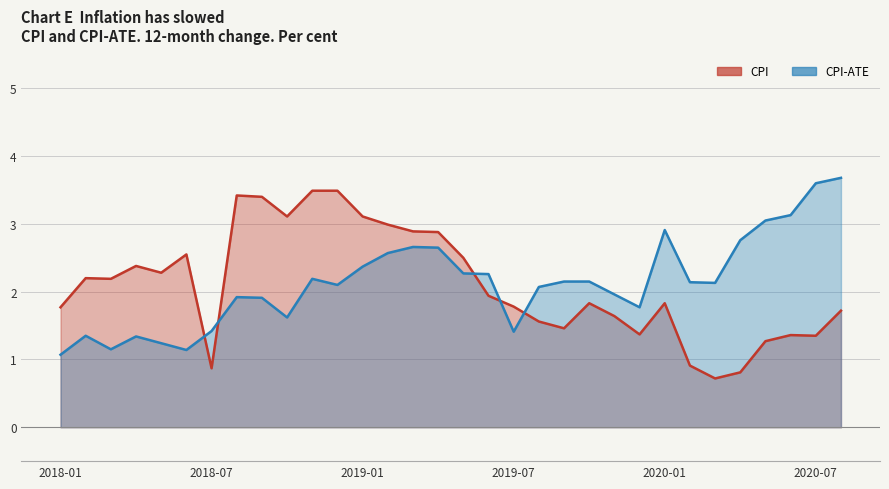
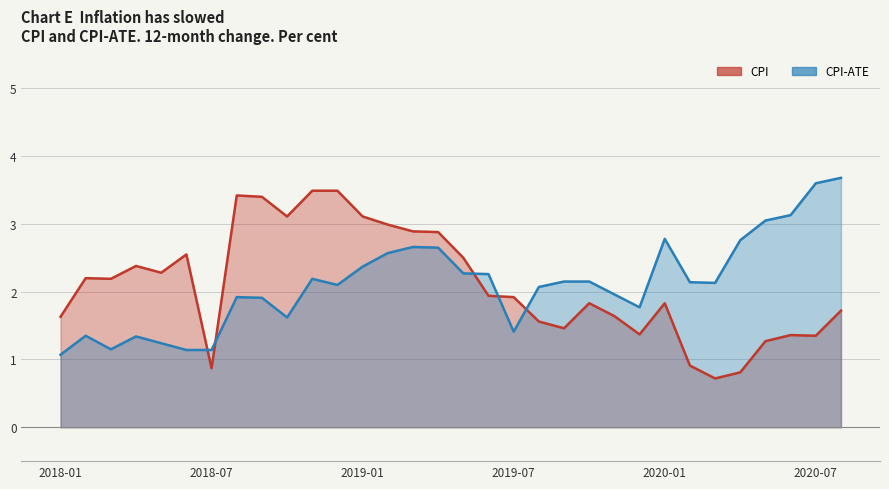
  {
    "CPI": {
-     "2018-01": 1.8,
+     "2018-01": 1.6,
      "2018-07": 0.9,
      "2019-01": 3.1,
-     "2019-07": 1.8,
+     "2019-07": 1.9,
      "2020-01": 1.8,
      "2020-07": 1.4
    },
    "CPI-ATE": {
      "2018-01": 1.1,
-     "2018-07": 1.4,
+     "2018-07": 1.1,
      "2019-01": 2.4,
      "2019-07": 1.4,
-     "2020-01": 2.9,
+     "2020-01": 2.8,
      "2020-07": 3.6
    }
  }
